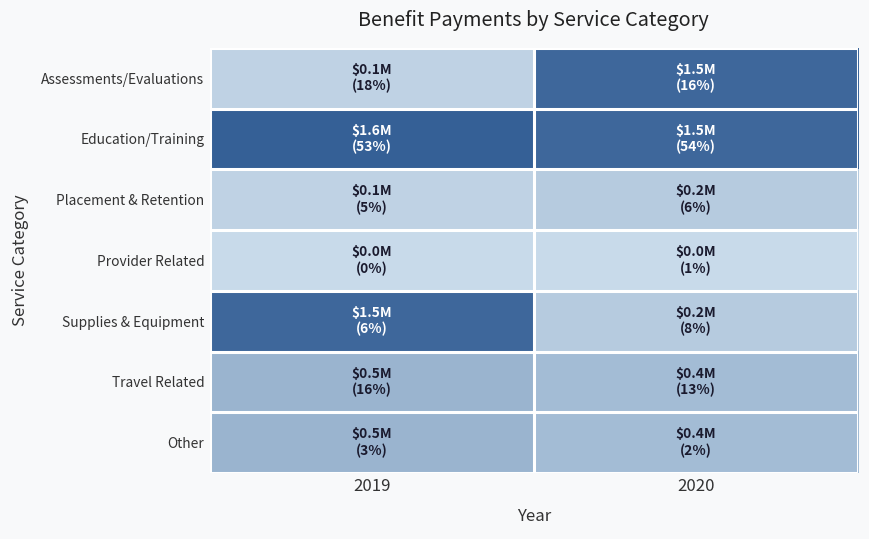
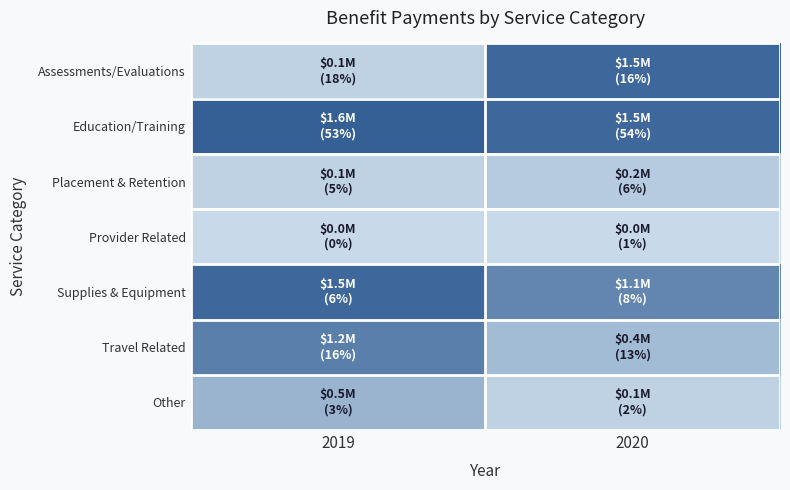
  {
    "Supplies & Equipment": {
-     "2020": "$0.2M"
+     "2020": "$1.1M"
    },
    "Travel Related": {
-     "2019": "$0.5M"
+     "2019": "$1.2M"
    },
    "Other": {
-     "2020": "$0.4M"
+     "2020": "$0.1M"
    }
  }
